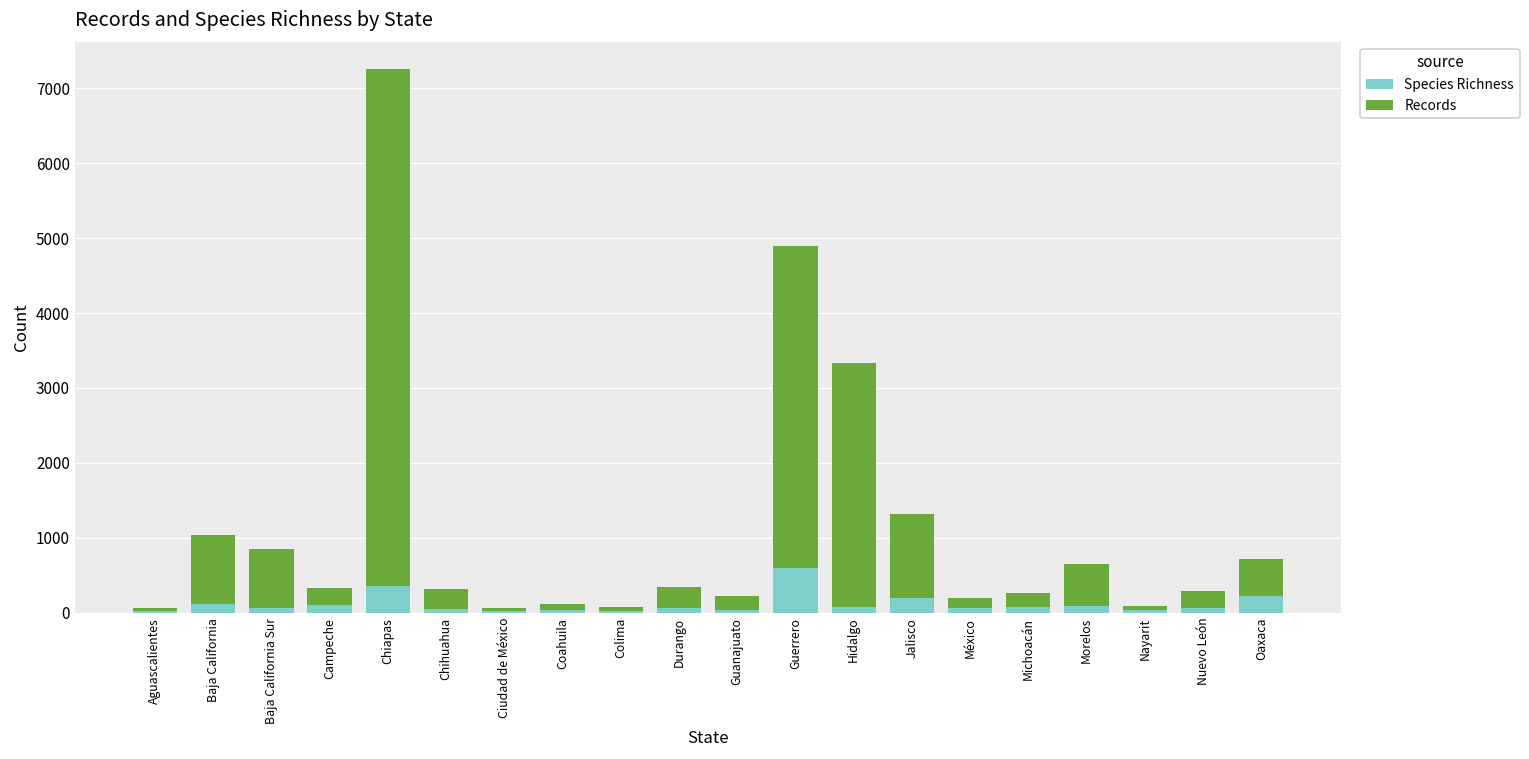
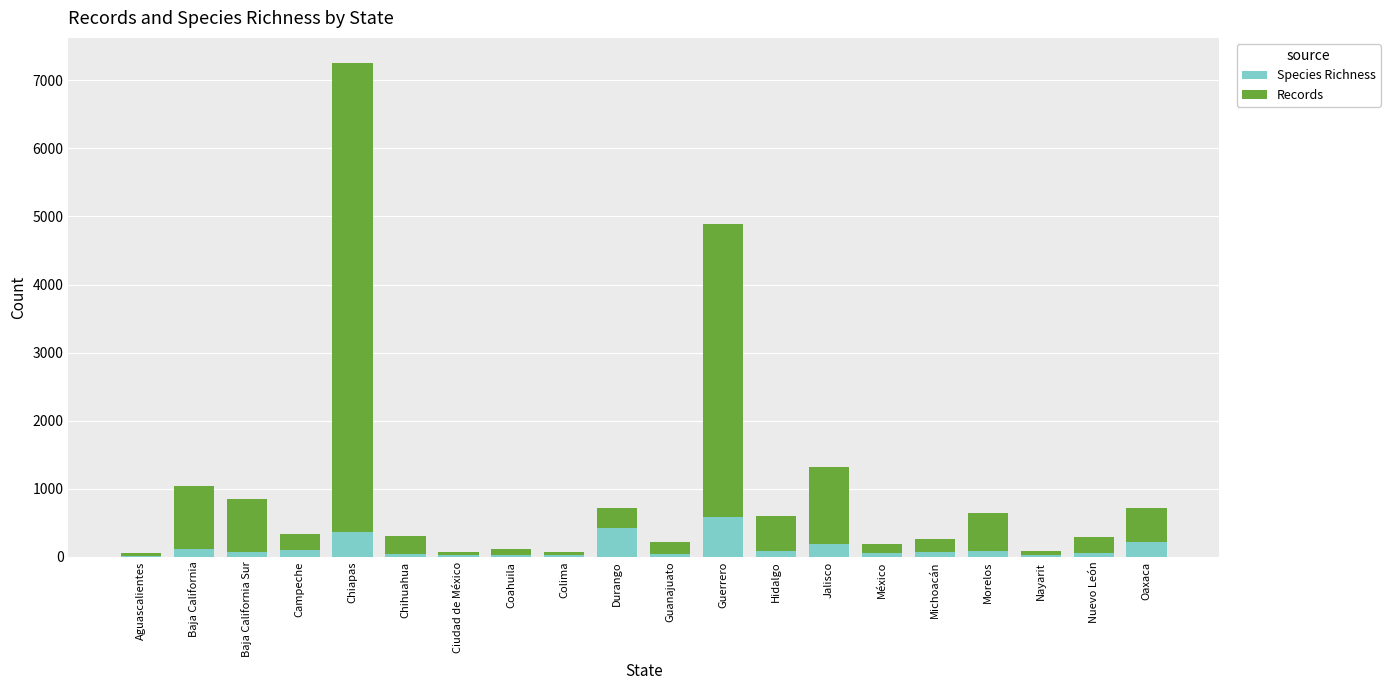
  {
    "Species Richness": {
      "Baja California": 100,
      "Baja California Sur": 100,
      "Campeche": 100,
      "Chiapas": 400,
      "Chihuahua": 0,
-     "Durango": 100,
+     "Durango": 400,
      "Guanajuato": 0,
      "Guerrero": 600,
      "Hidalgo": 100,
      "Jalisco": 200,
      "México": 100,
      "Michoacán": 100,
      "Morelos": 100,
      "Nuevo León": 100,
      "Oaxaca": 200
    },
    "Records": {
      "Aguascalientes": 0,
      "Baja California": 900,
      "Baja California Sur": 800,
      "Campeche": 200,
      "Chiapas": 6900,
      "Chihuahua": 300,
      "Ciudad de México": 0,
      "Coahuila": 100,
      "Colima": 100,
      "Durango": 300,
      "Guanajuato": 200,
      "Guerrero": 4300,
-     "Hidalgo": 3300,
+     "Hidalgo": 500,
      "Jalisco": 1100,
      "México": 100,
      "Michoacán": 200,
      "Morelos": 600,
      "Nayarit": 100,
      "Nuevo León": 200,
      "Oaxaca": 500
    }
  }
